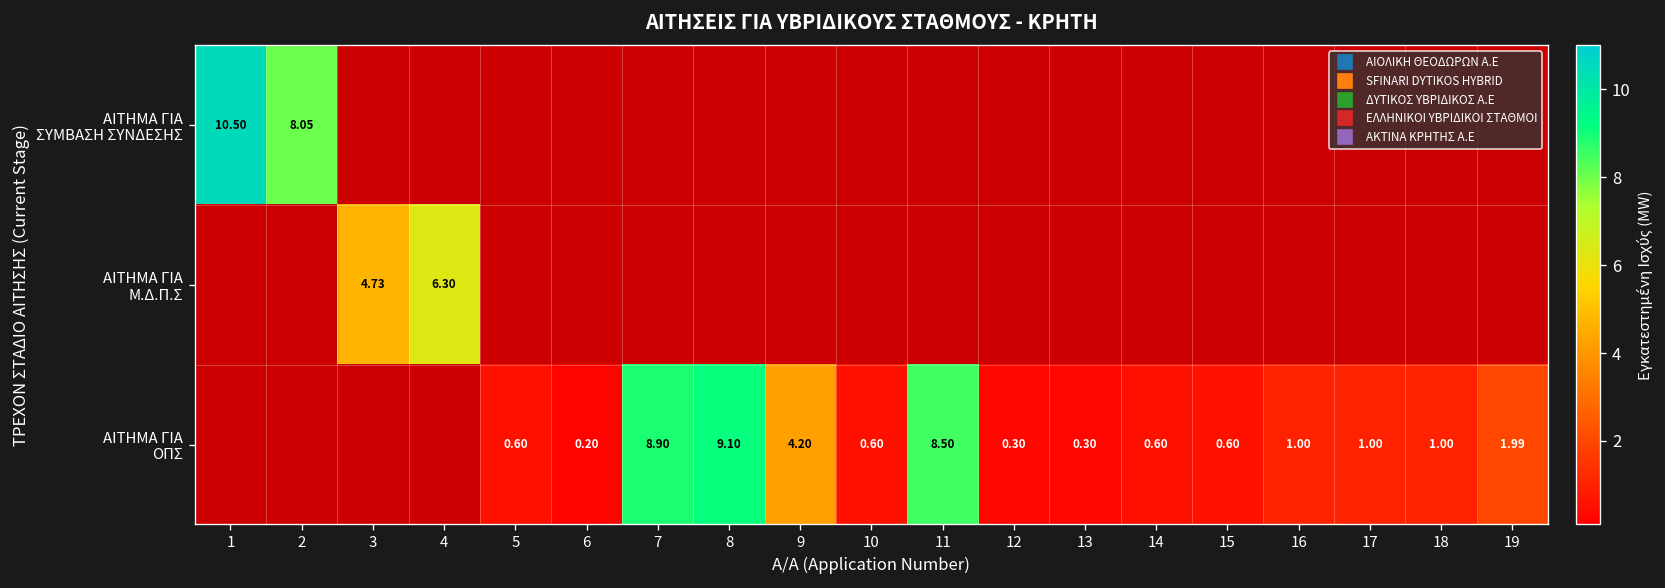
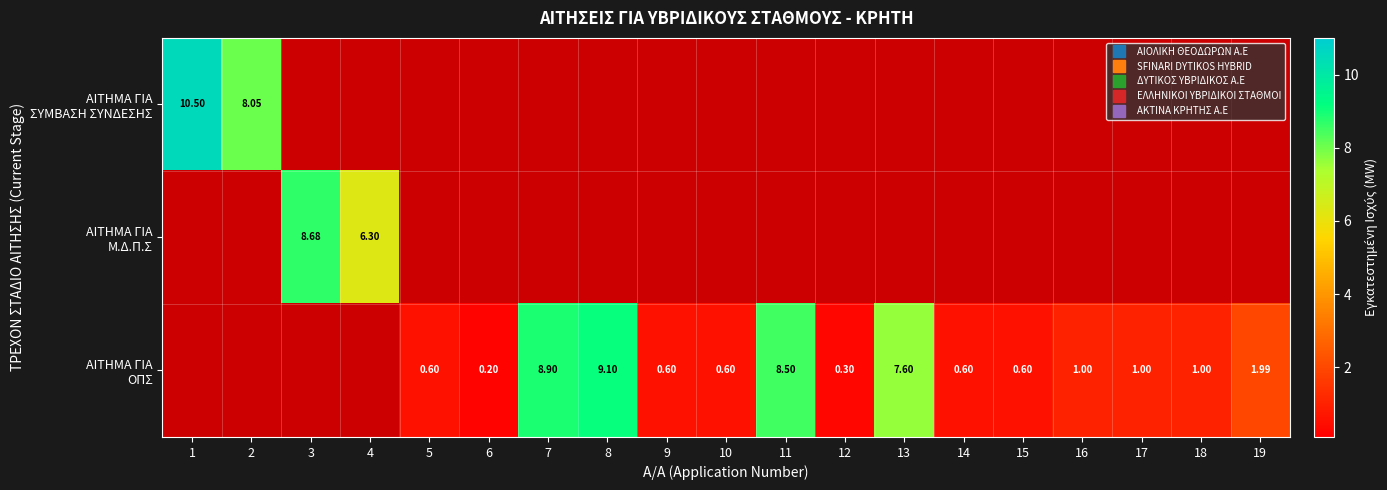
  {
    "ΑΙΤΗΜΑ ΓΙΑ ΣΥΜΒΑΣΗ ΣΥΝΔΕΣΗΣ": {
      "1": 10.50,
      "2": 8.05
    },
    "ΑΙΤΗΜΑ ΓΙΑ Μ.Δ.Π.Σ": {
-     "3": 4.73,
+     "3": 8.68,
      "4": 6.30
    },
    "ΑΙΤΗΜΑ ΓΙΑ ΟΠΣ": {
      "5": 0.60,
      "6": 0.20,
      "7": 8.90,
      "8": 9.10,
-     "9": 4.20,
+     "9": 0.60,
      "10": 0.60,
      "11": 8.50,
      "12": 0.30,
-     "13": 0.30,
+     "13": 7.60,
      "14": 0.60,
      "15": 0.60,
      "16": 1.00,
      "17": 1.00,
      "18": 1.00,
      "19": 1.99
    }
  }
